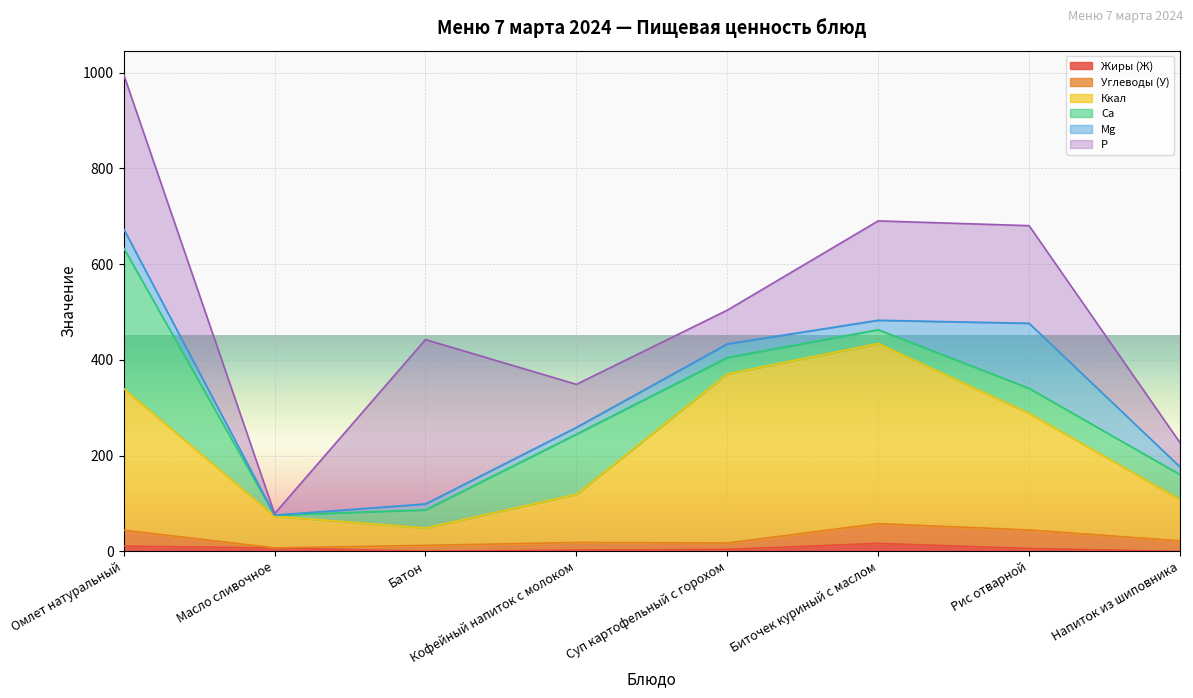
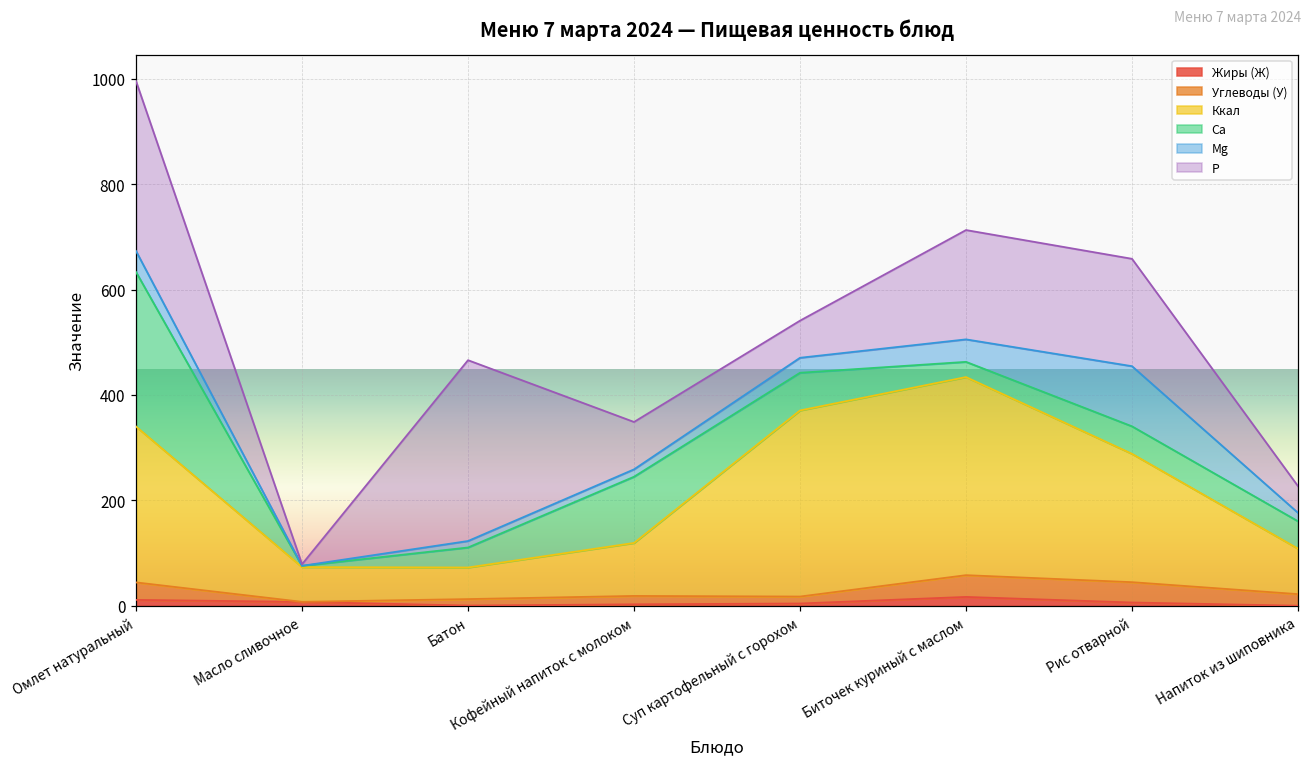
  {
    "Ккал": {
      "Омлет натуральный": 300,
-     "Батон": 40,
+     "Батон": 60,
      "Кофейный напиток с молоком": 100,
      "Суп картофельный с горохом": 350,
      "Биточек куриный с маслом": 380,
      "Рис отварной": 240,
      "Напиток из шиповника": 90
    },
    "Ca": {
      "Омлет натуральный": 290,
      "Батон": 40,
      "Кофейный напиток с молоком": 130,
-     "Суп картофельный с горохом": 30,
+     "Суп картофельный с горохом": 70,
      "Биточек куриный с маслом": 30,
      "Рис отварной": 50,
      "Напиток из шиповника": 50
    },
    "Mg": {
      "Омлет натуральный": 40,
      "Батон": 10,
      "Кофейный напиток с молоком": 10,
      "Суп картофельный с горохом": 30,
-     "Биточек куриный с маслом": 20,
-     "Рис отварной": 140,
+     "Биточек куриный с маслом": 40,
+     "Рис отварной": 110,
      "Напиток из шиповника": 20
    },
    "P": {
      "Омлет натуральный": 320,
      "Батон": 340,
      "Кофейный напиток с молоком": 90,
      "Суп картофельный с горохом": 70,
      "Биточек куриный с маслом": 210,
      "Рис отварной": 200,
      "Напиток из шиповника": 50
    }
  }
